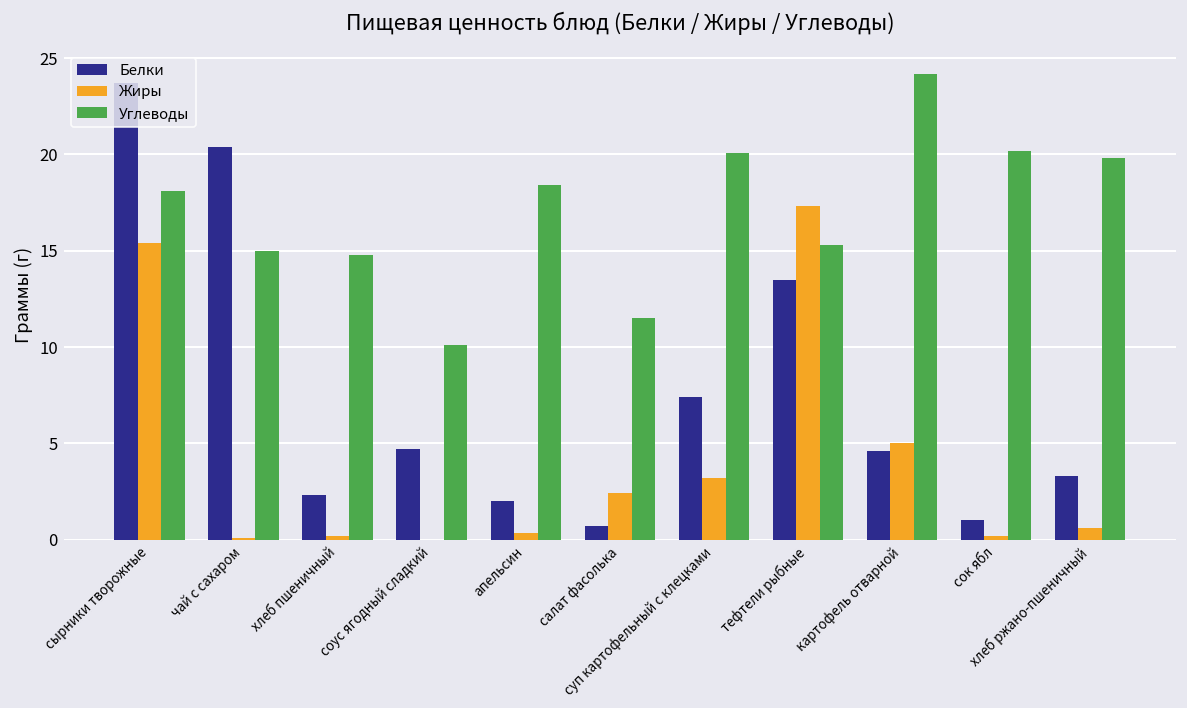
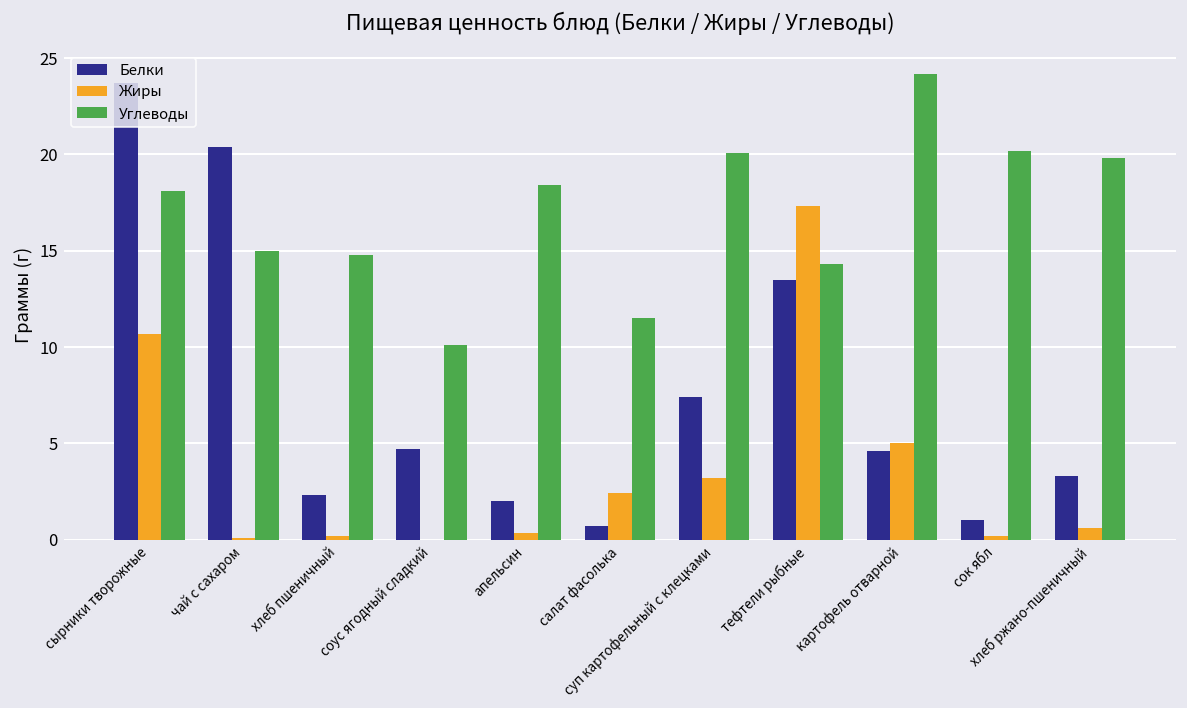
  {
    "Белки": {
      "чай с сахаром": 20.4,
      "хлеб пшеничный": 2.3,
      "соус ягодный сладкий": 4.7,
      "апельсин": 2.0,
      "салат фасолька": 0.7,
      "суп картофельный с клецками": 7.4,
      "тефтели рыбные": 13.5,
      "картофель отварной": 4.6,
      "сок ябл": 1.0,
      "хлеб ржано-пшеничный": 3.3
    },
    "Жиры": {
-     "сырники творожные": 15.4,
+     "сырники творожные": 10.7,
      "хлеб пшеничный": 0.2,
      "соус ягодный сладкий": 0.0,
      "апельсин": 0.4,
      "салат фасолька": 2.4,
      "суп картофельный с клецками": 3.2,
      "тефтели рыбные": 17.3,
      "картофель отварной": 5.0,
      "сок ябл": 0.2,
      "хлеб ржано-пшеничный": 0.6
    },
    "Углеводы": {
      "сырники творожные": 18.1,
      "чай с сахаром": 15.0,
      "хлеб пшеничный": 14.8,
      "соус ягодный сладкий": 10.1,
      "апельсин": 18.4,
      "салат фасолька": 11.5,
      "суп картофельный с клецками": 20.1,
-     "тефтели рыбные": 15.3,
+     "тефтели рыбные": 14.3,
      "картофель отварной": 24.2,
      "сок ябл": 20.2,
      "хлеб ржано-пшеничный": 19.8
    }
  }
